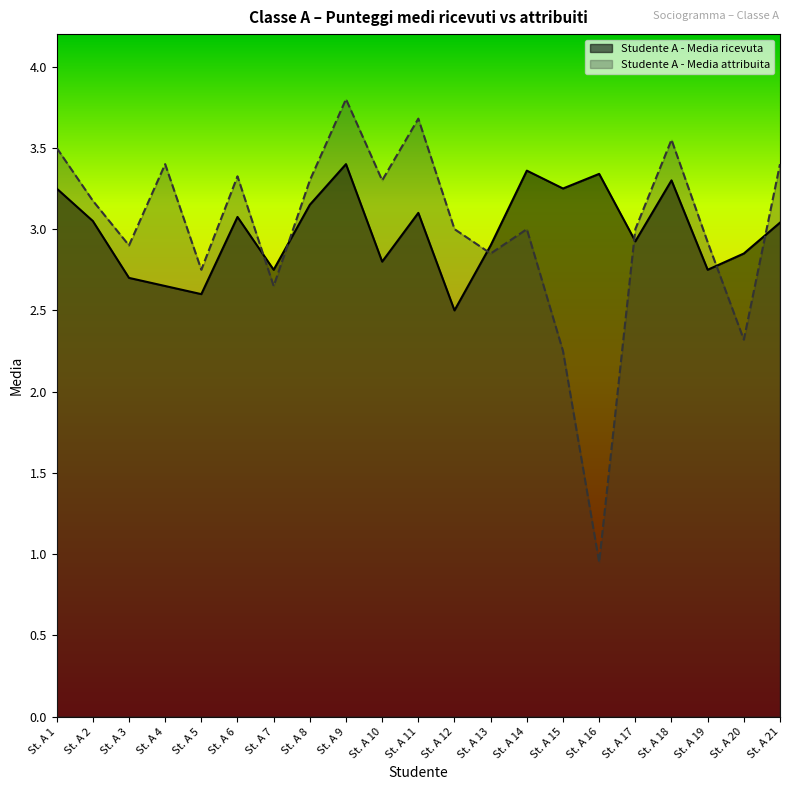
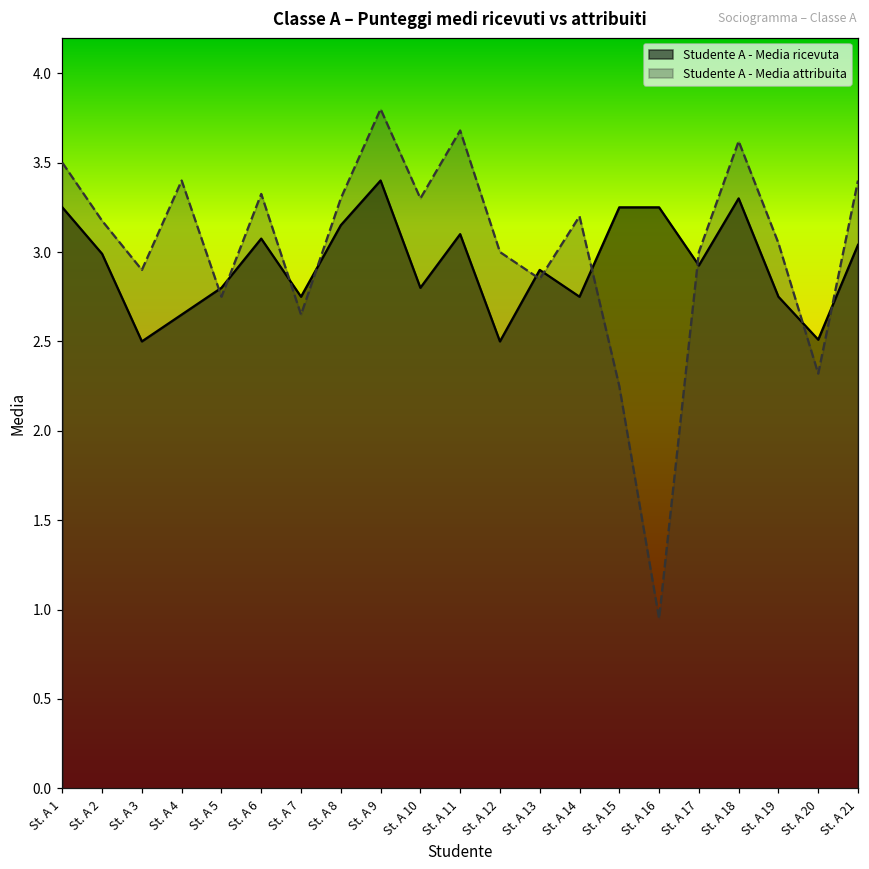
  {
    "Studente A - Media ricevuta": {
      "St. A 1": 3.25,
-     "St. A 2": 3.05,
-     "St. A 3": 2.7,
+     "St. A 2": 2.99,
+     "St. A 3": 2.5,
      "St. A 4": 2.65,
-     "St. A 5": 2.6,
+     "St. A 5": 2.8,
      "St. A 6": 3.08,
      "St. A 7": 2.75,
      "St. A 8": 3.15,
      "St. A 9": 3.40,
      "St. A 10": 2.80,
      "St. A 11": 3.10,
      "St. A 12": 2.50,
      "St. A 13": 2.90,
-     "St. A 14": 3.36,
+     "St. A 14": 2.75,
      "St. A 15": 3.25,
-     "St. A 16": 3.34,
+     "St. A 16": 3.25,
      "St. A 17": 2.93,
      "St. A 18": 3.30,
      "St. A 19": 2.75,
-     "St. A 20": 2.85,
+     "St. A 20": 2.51,
      "St. A 21": 3.04
    },
    "Studente A - Media attribuita": {
      "St. A 1": 3.50,
      "St. A 2": 3.18,
      "St. A 3": 2.90,
      "St. A 4": 3.40,
      "St. A 5": 2.75,
      "St. A 6": 3.33,
      "St. A 7": 2.65,
      "St. A 8": 3.30,
      "St. A 9": 3.80,
      "St. A 10": 3.30,
      "St. A 11": 3.68,
      "St. A 12": 3.00,
      "St. A 13": 2.85,
-     "St. A 14": 3.0,
+     "St. A 14": 3.2,
      "St. A 15": 2.25,
      "St. A 16": 0.95,
      "St. A 17": 3.00,
-     "St. A 18": 3.55,
-     "St. A 19": 2.92,
+     "St. A 18": 3.62,
+     "St. A 19": 3.05,
      "St. A 20": 2.32,
      "St. A 21": 3.40
    }
  }
